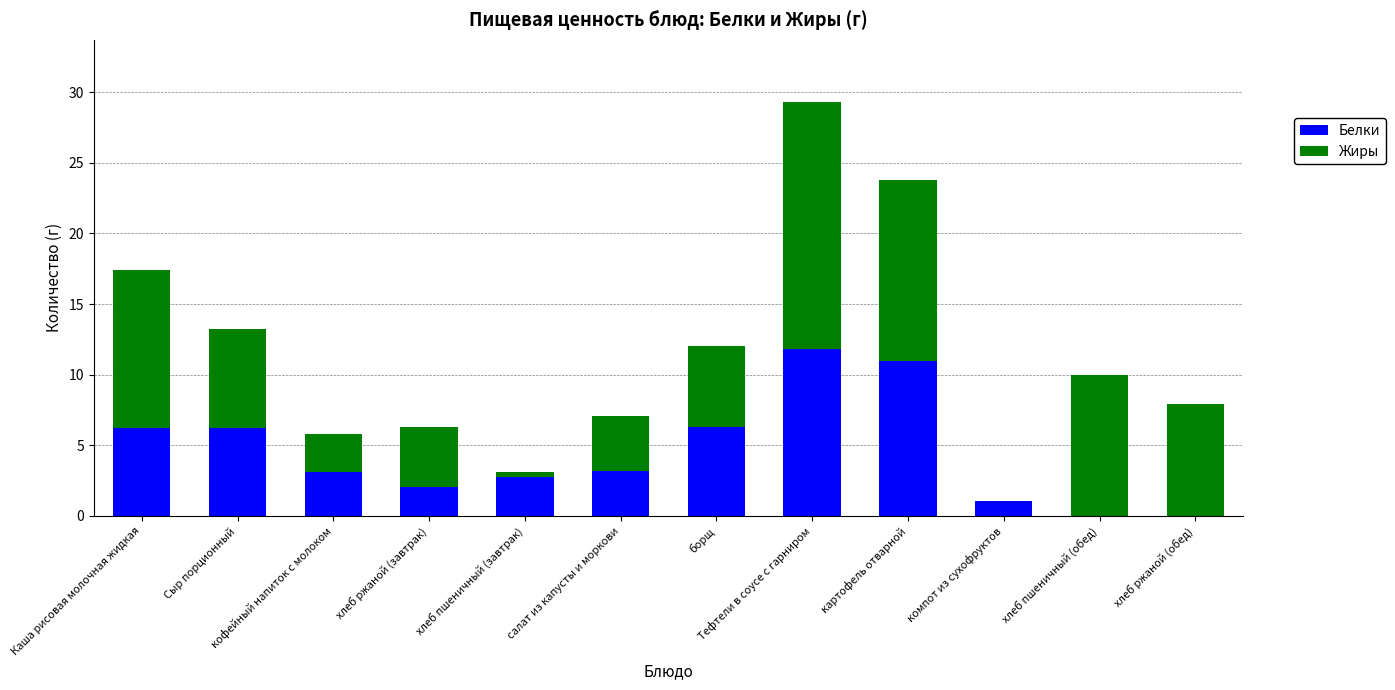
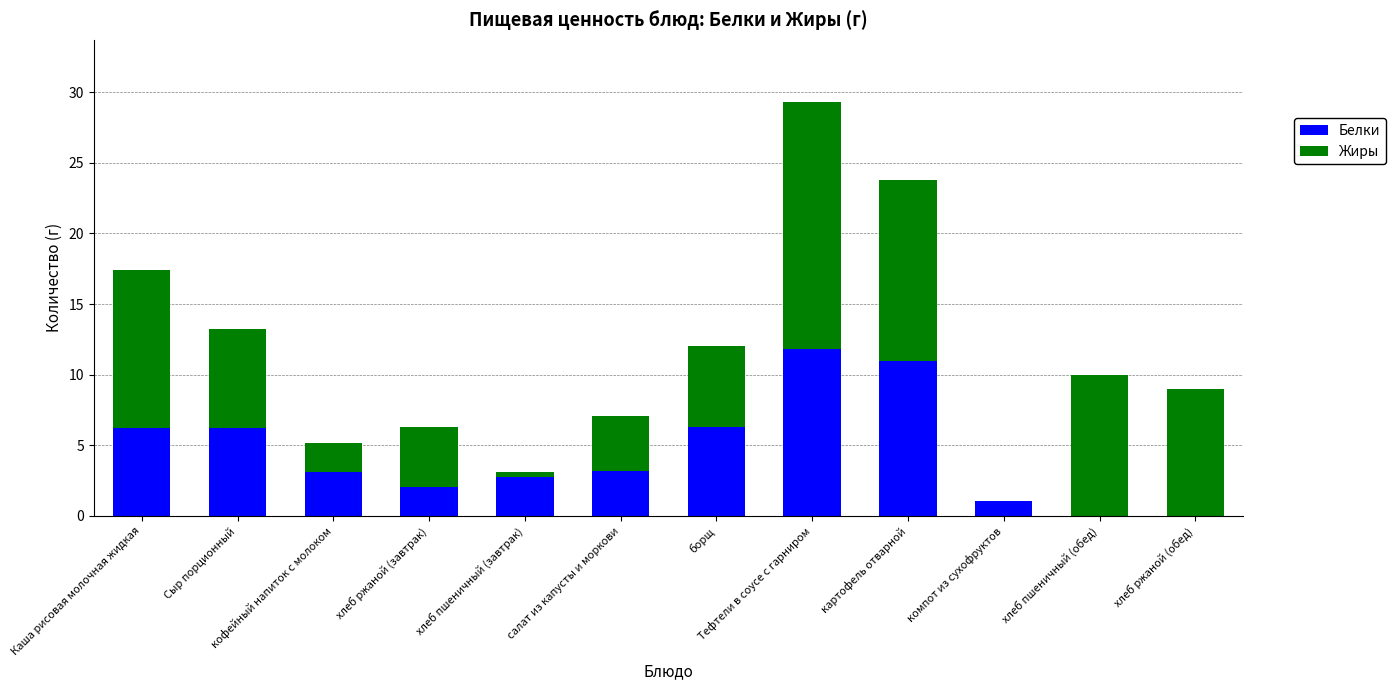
  {
    "Белки": {
      "Каша рисовая молочная жидкая": 6.2,
      "Сыр порционный": 6.2,
      "кофейный напиток с молоком": 3.1,
      "хлеб ржаной (завтрак)": 2.1,
      "хлеб пшеничный (завтрак)": 2.8,
      "салат из капусты и моркови": 3.2,
      "борщ": 6.3,
      "Тефтели в соусе с гарниром": 11.8,
      "картофель отварной": 11.0,
      "компот из сухофруктов": 1.0,
      "хлеб пшеничный (обед)": 0.0,
      "хлеб ржаной (обед)": 0.0
    },
    "Жиры": {
      "Каша рисовая молочная жидкая": 11.2,
      "Сыр порционный": 7.0,
-     "кофейный напиток с молоком": 2.7,
+     "кофейный напиток с молоком": 2.0,
      "хлеб ржаной (завтрак)": 4.2,
      "хлеб пшеничный (завтрак)": 0.3,
      "салат из капусты и моркови": 3.9,
      "борщ": 5.7,
      "Тефтели в соусе с гарниром": 17.5,
      "картофель отварной": 12.8,
      "компот из сухофруктов": 0.0,
      "хлеб пшеничный (обед)": 10.0,
-     "хлеб ржаной (обед)": 7.9
+     "хлеб ржаной (обед)": 9.0
    }
  }
